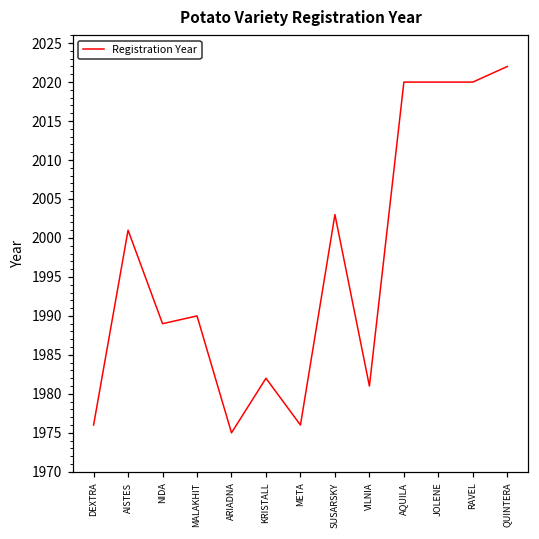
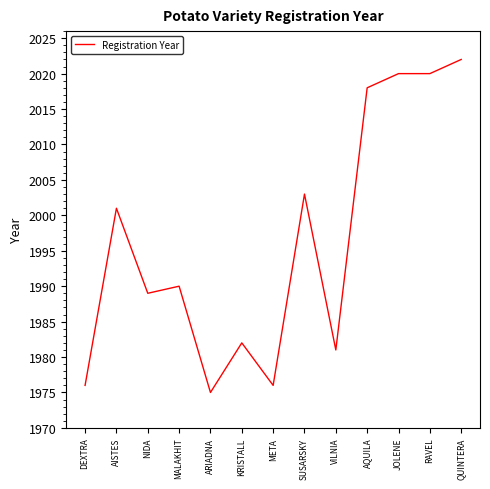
  {
    "DEXTRA": 1976,
    "AISTES": 2001,
    "NIDA": 1989,
    "MALAKHIT": 1990,
    "ARIADNA": 1975,
    "KRISTALL": 1982,
    "META": 1976,
    "SUSARSKY": 2003,
    "VILNIA": 1981,
-   "AQUILA": 2020,
+   "AQUILA": 2018,
    "JOLENE": 2020,
    "RAVEL": 2020,
    "QUINTERA": 2022
  }
